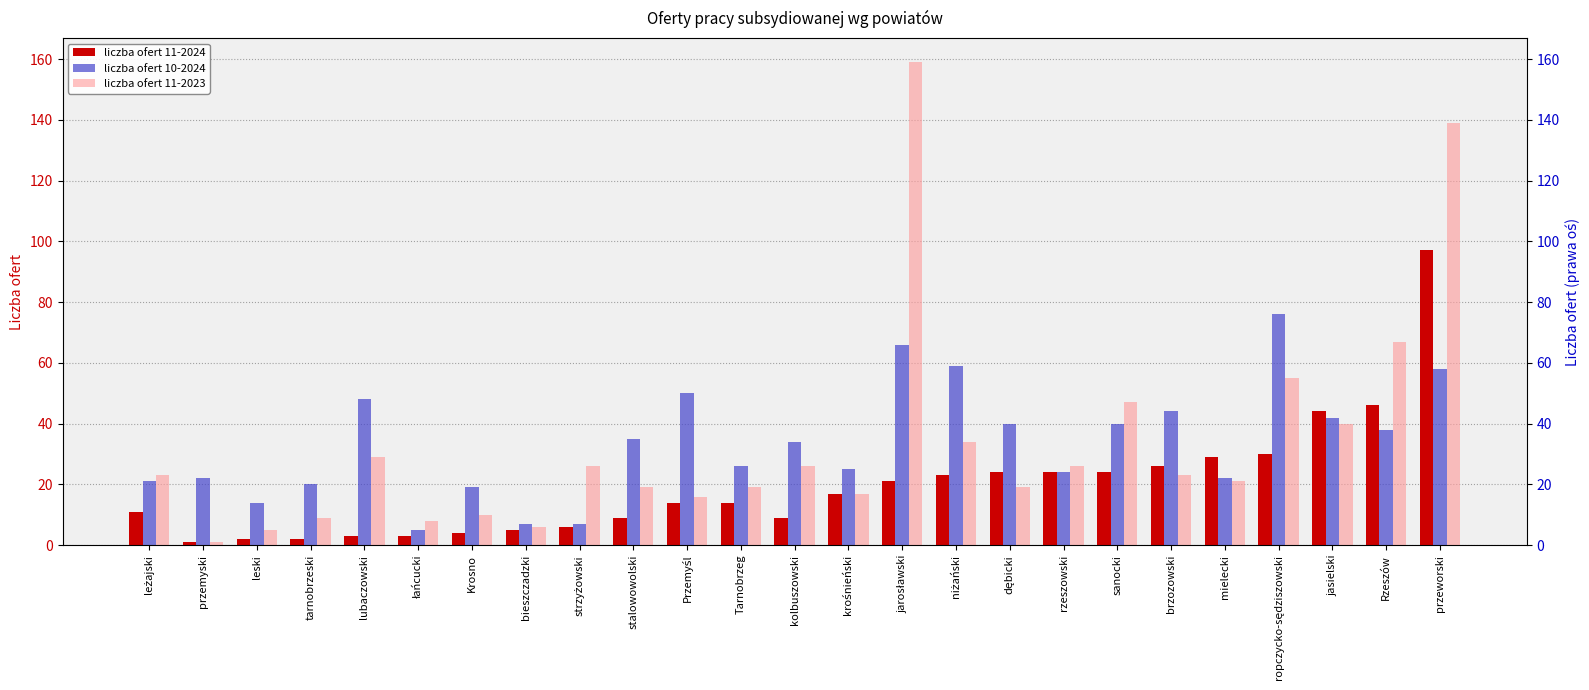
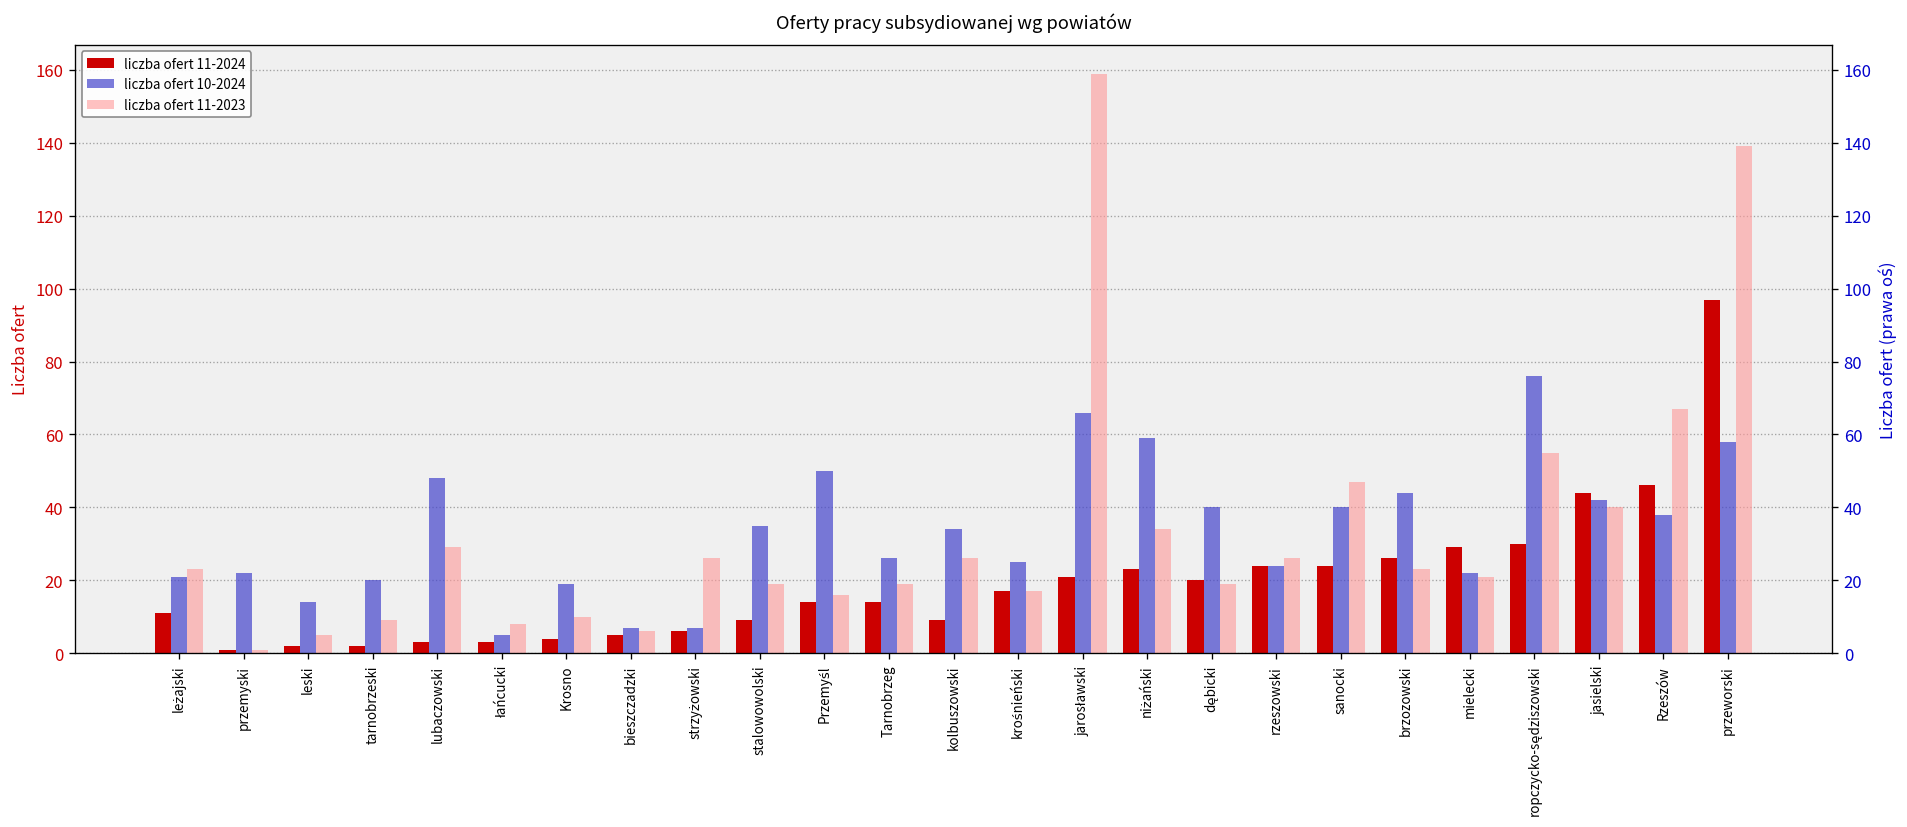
  {
    "liczba ofert 11-2024": {
      "leżajski": 11,
      "przemyski": 1,
      "leski": 2,
      "tarnobrzeski": 2,
      "lubaczowski": 3,
      "łańcucki": 3,
      "Krosno": 4,
      "bieszczadzki": 5,
      "strzyżowski": 6,
      "stalowowolski": 9,
      "Przemyśl": 14,
      "Tarnobrzeg": 14,
      "kolbuszowski": 9,
      "krośnieński": 17,
      "jarosławski": 21,
      "niżański": 23,
-     "dębicki": 24,
+     "dębicki": 20,
      "rzeszowski": 24,
      "sanocki": 24,
      "brzozowski": 26,
      "mielecki": 29,
      "ropczycko-sędziszowski": 30,
      "jasielski": 44,
      "Rzeszów": 46,
      "przeworski": 97
    },
    "liczba ofert 10-2024": {
      "leżajski": 21,
      "przemyski": 22,
      "leski": 14,
      "tarnobrzeski": 20,
      "lubaczowski": 48,
      "łańcucki": 5,
      "Krosno": 19,
      "bieszczadzki": 7,
      "strzyżowski": 7,
      "stalowowolski": 35,
      "Przemyśl": 50,
      "Tarnobrzeg": 26,
      "kolbuszowski": 34,
      "krośnieński": 25,
      "jarosławski": 66,
      "niżański": 59,
      "dębicki": 40,
      "rzeszowski": 24,
      "sanocki": 40,
      "brzozowski": 44,
      "mielecki": 22,
      "ropczycko-sędziszowski": 76,
      "jasielski": 42,
      "Rzeszów": 38,
      "przeworski": 58
    },
    "liczba ofert 11-2023": {
      "leżajski": 23,
      "przemyski": 1,
      "leski": 5,
      "tarnobrzeski": 9,
      "lubaczowski": 29,
      "łańcucki": 8,
      "Krosno": 10,
      "bieszczadzki": 6,
      "strzyżowski": 26,
      "stalowowolski": 19,
      "Przemyśl": 16,
      "Tarnobrzeg": 19,
      "kolbuszowski": 26,
      "krośnieński": 17,
      "jarosławski": 159,
      "niżański": 34,
      "dębicki": 19,
      "rzeszowski": 26,
      "sanocki": 47,
      "brzozowski": 23,
      "mielecki": 21,
      "ropczycko-sędziszowski": 55,
      "jasielski": 40,
      "Rzeszów": 67,
      "przeworski": 139
    }
  }
